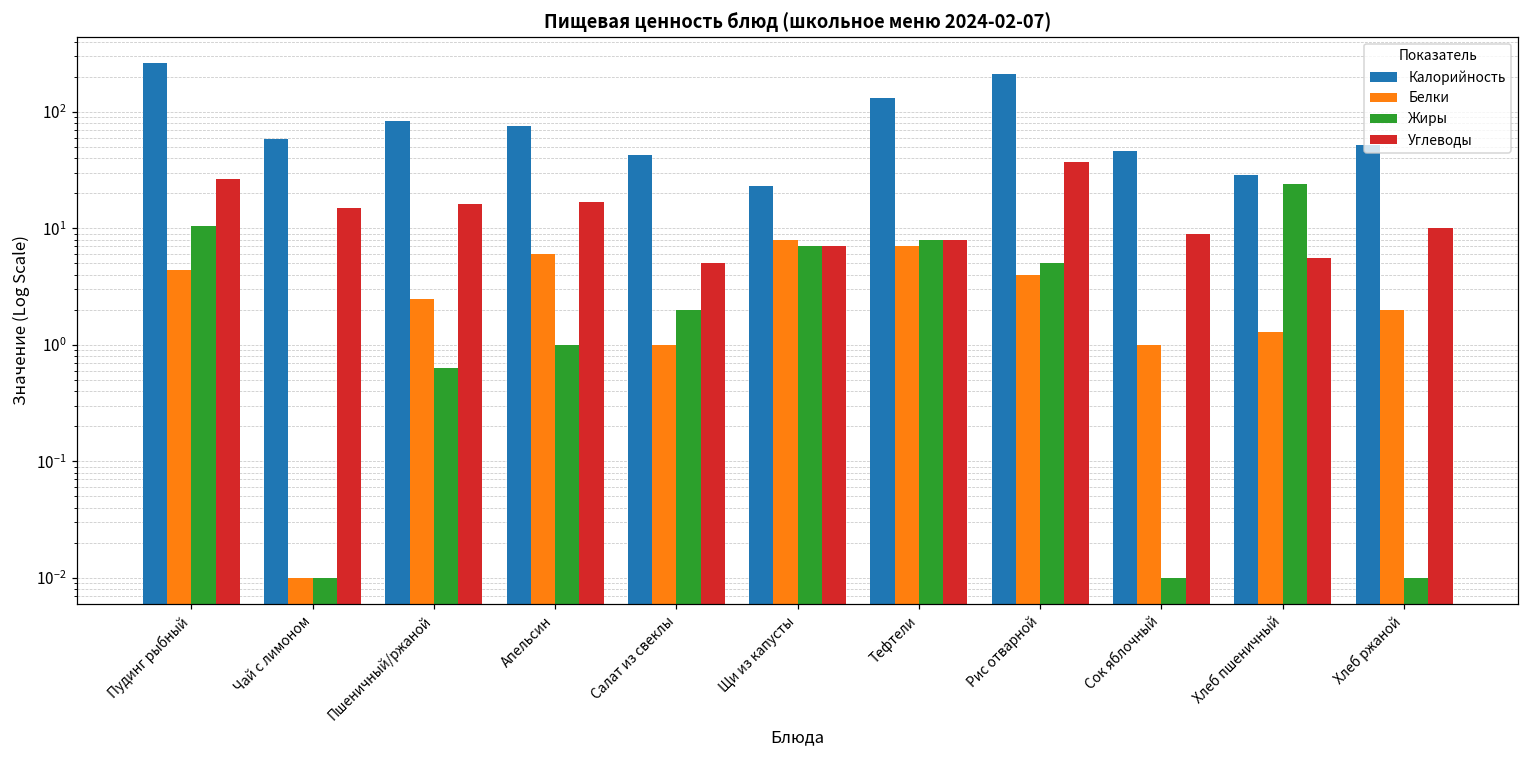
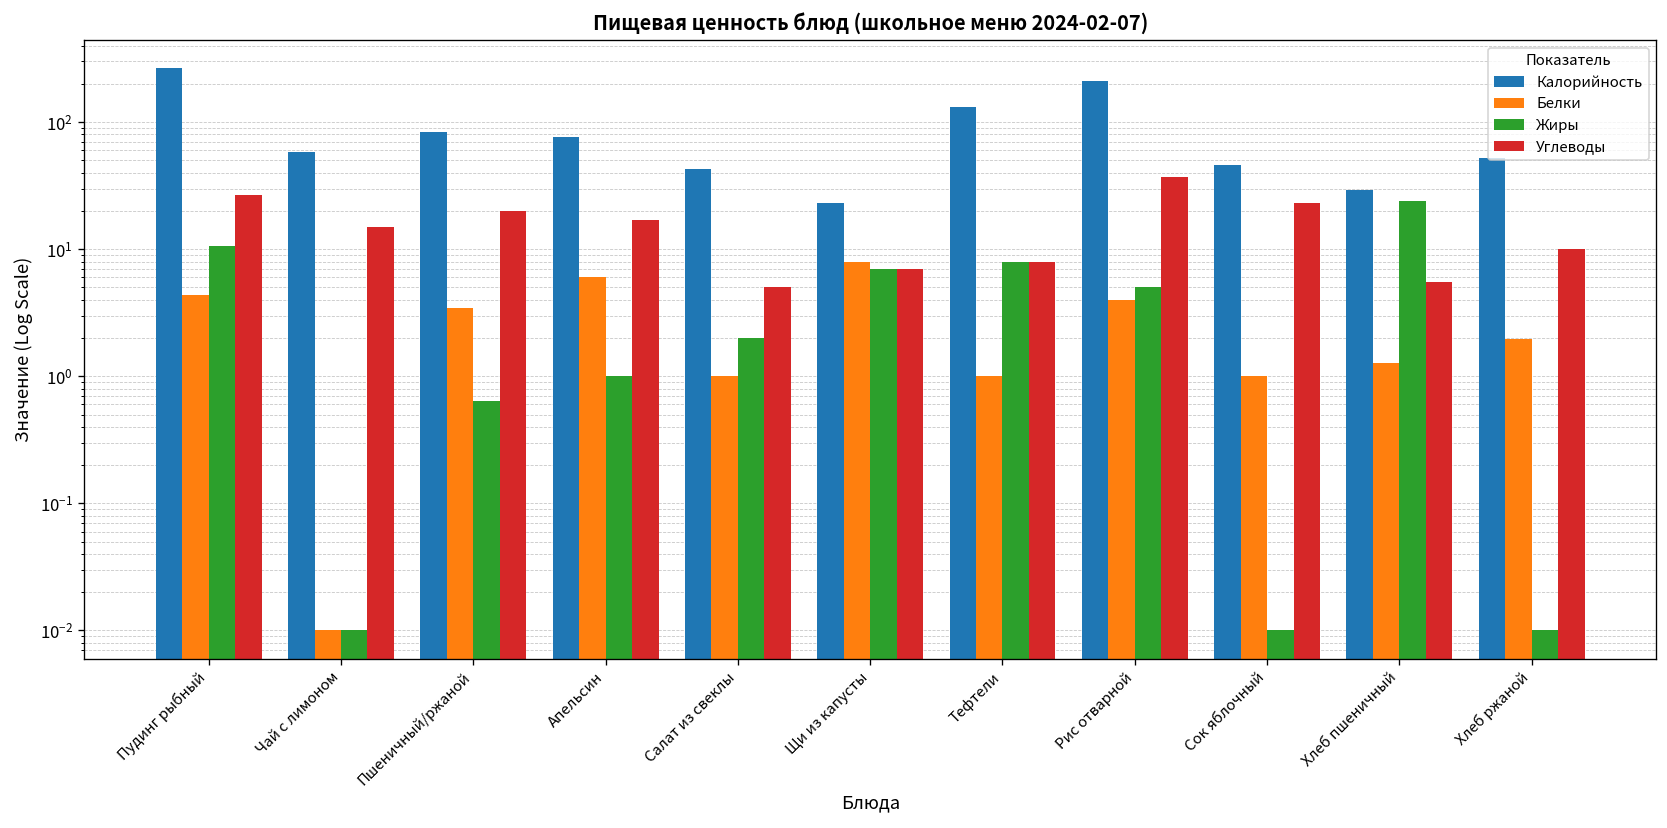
  {
    "Калорийность": {
      "Пудинг рыбный": 270,
      "Чай с лимоном": 60,
      "Пшеничный/ржаной": 80,
      "Апельсин": 80,
      "Салат из свеклы": 43,
      "Щи из капусты": 23,
      "Тефтели": 130,
      "Рис отварной": 210,
      "Сок яблочный": 50,
      "Хлеб пшеничный": 29
    },
    "Белки": {
      "Пудинг рыбный": 4.4,
      "Чай с лимоном": 0.010,
-     "Пшеничный/ржаной": 2.5,
+     "Пшеничный/ржаной": 3.5,
      "Апельсин": 6,
      "Салат из свеклы": 1.0,
      "Щи из капусты": 8,
-     "Тефтели": 7,
+     "Тефтели": 1,
      "Рис отварной": 4.0,
      "Сок яблочный": 1.0,
      "Хлеб пшеничный": 1.3,
      "Хлеб ржаной": 2.0
    },
    "Жиры": {
      "Пудинг рыбный": 11,
      "Чай с лимоном": 0.010,
      "Пшеничный/ржаной": 0.6,
      "Апельсин": 1.0,
      "Салат из свеклы": 2.0,
      "Щи из капусты": 7,
      "Тефтели": 8,
      "Рис отварной": 5,
      "Сок яблочный": 0.010,
      "Хлеб пшеничный": 24,
      "Хлеб ржаной": 0.010
    },
    "Углеводы": {
      "Пудинг рыбный": 27,
      "Чай с лимоном": 15,
-     "Пшеничный/ржаной": 16,
+     "Пшеничный/ржаной": 20,
      "Апельсин": 17,
      "Салат из свеклы": 5,
      "Щи из капусты": 7,
      "Тефтели": 8,
      "Рис отварной": 37,
-     "Сок яблочный": 9,
+     "Сок яблочный": 23,
      "Хлеб пшеничный": 6,
      "Хлеб ржаной": 10
    }
  }
